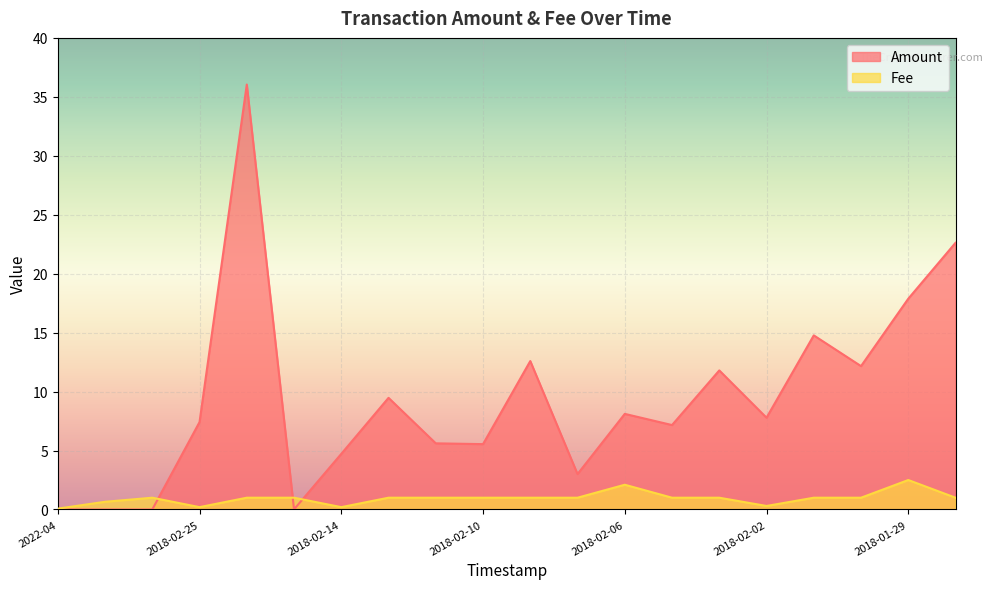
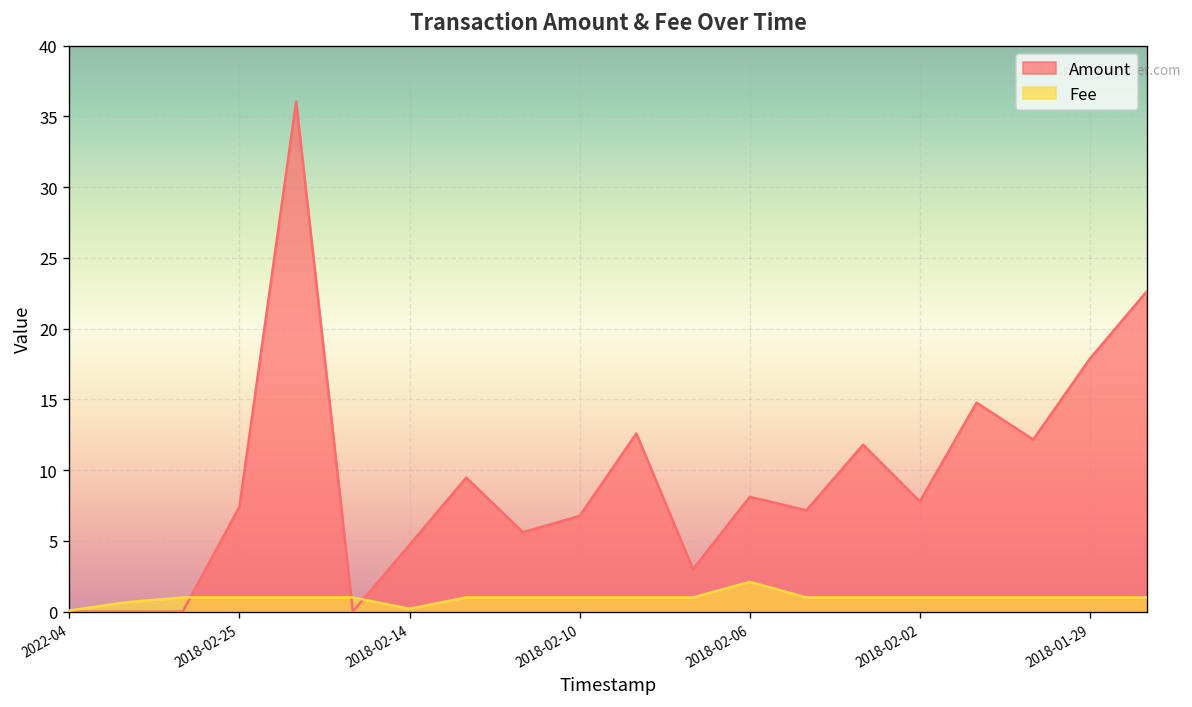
  {
    "Amount": {
      "2018-02-25": 7.4,
      "2018-02-14": 4.7,
-     "2018-02-10": 5.5,
+     "2018-02-10": 6.8,
      "2018-02-06": 8.1,
      "2018-02-02": 7.8,
      "2018-01-29": 17.9
    },
    "Fee": {
-     "2018-02-25": 0.2,
+     "2018-02-25": 1.0,
      "2018-02-14": 0.2,
      "2018-02-10": 1.0,
      "2018-02-06": 2.1,
-     "2018-02-02": 0.3,
-     "2018-01-29": 2.5
+     "2018-02-02": 1.0,
+     "2018-01-29": 1.0
    }
  }
